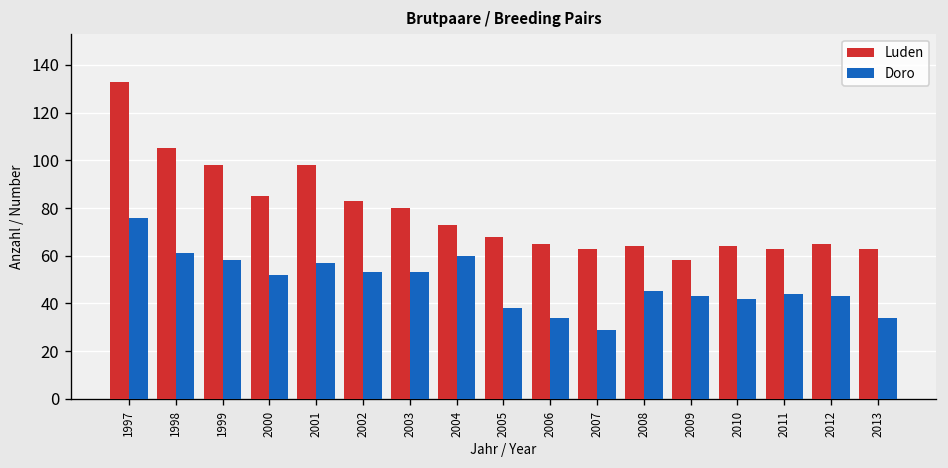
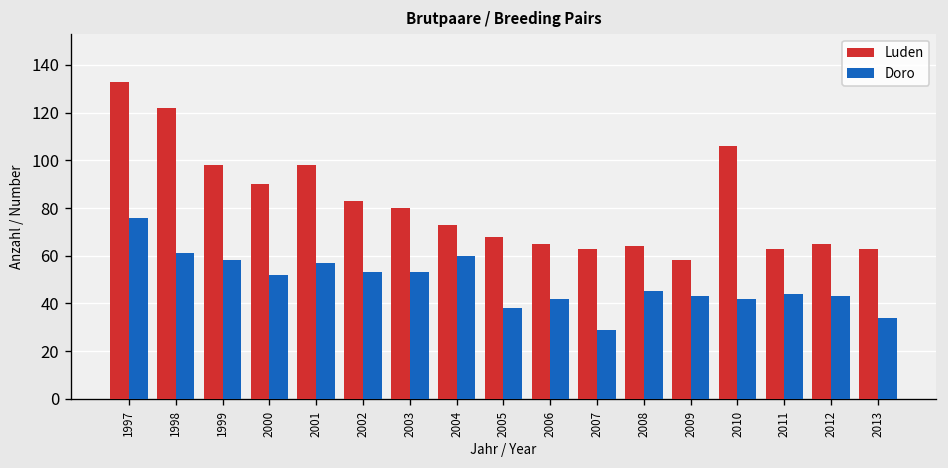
  {
    "Luden": {
      "1997": 133,
-     "1998": 105,
+     "1998": 122,
      "1999": 98,
-     "2000": 85,
+     "2000": 90,
      "2001": 98,
      "2002": 83,
      "2003": 80,
      "2004": 73,
      "2005": 68,
      "2006": 65,
      "2007": 63,
      "2008": 64,
      "2009": 58,
-     "2010": 64,
+     "2010": 106,
      "2011": 63,
      "2012": 65,
      "2013": 63
    },
    "Doro": {
      "1997": 76,
      "1998": 61,
      "1999": 58,
      "2000": 52,
      "2001": 57,
      "2002": 53,
      "2003": 53,
      "2004": 60,
      "2005": 38,
-     "2006": 34,
+     "2006": 42,
      "2007": 29,
      "2008": 45,
      "2009": 43,
      "2010": 42,
      "2011": 44,
      "2012": 43,
      "2013": 34
    }
  }
